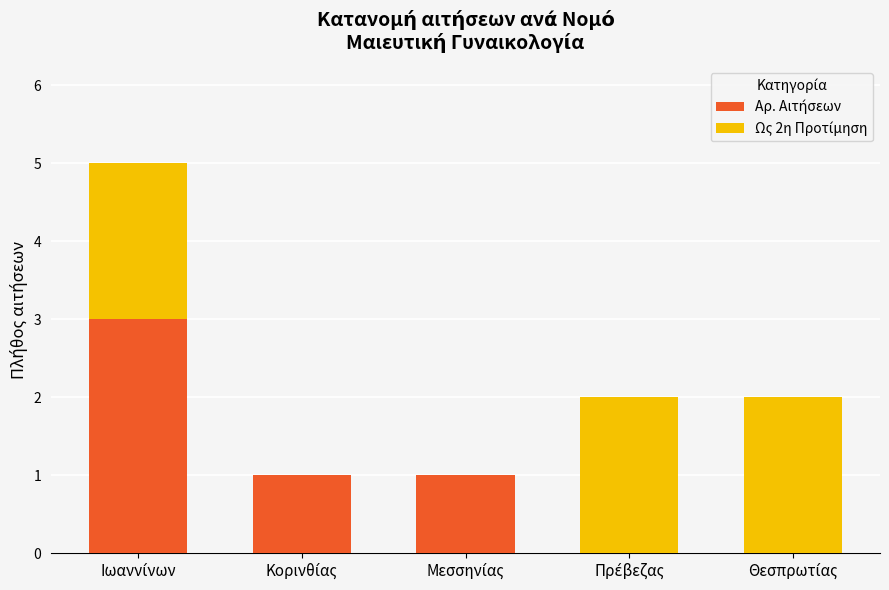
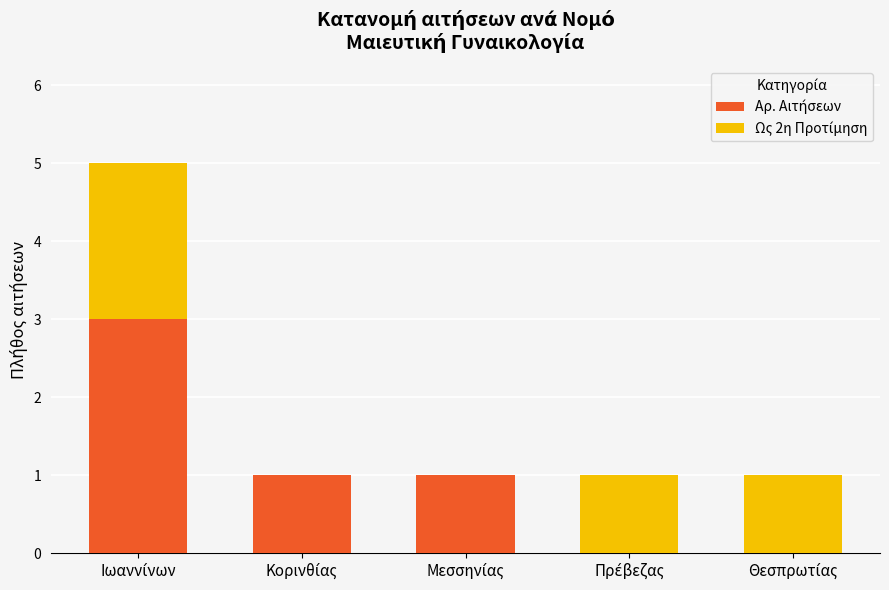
  {
    "Αρ. Αιτήσεων": {
      "Ιωαννίνων": 3,
      "Κορινθίας": 1,
      "Μεσσηνίας": 1,
      "Πρέβεζας": 0,
      "Θεσπρωτίας": 0
    },
    "Ως 2η Προτίμηση": {
      "Ιωαννίνων": 2,
      "Κορινθίας": 0,
      "Μεσσηνίας": 0,
-     "Πρέβεζας": 2,
-     "Θεσπρωτίας": 2
+     "Πρέβεζας": 1,
+     "Θεσπρωτίας": 1
    }
  }
